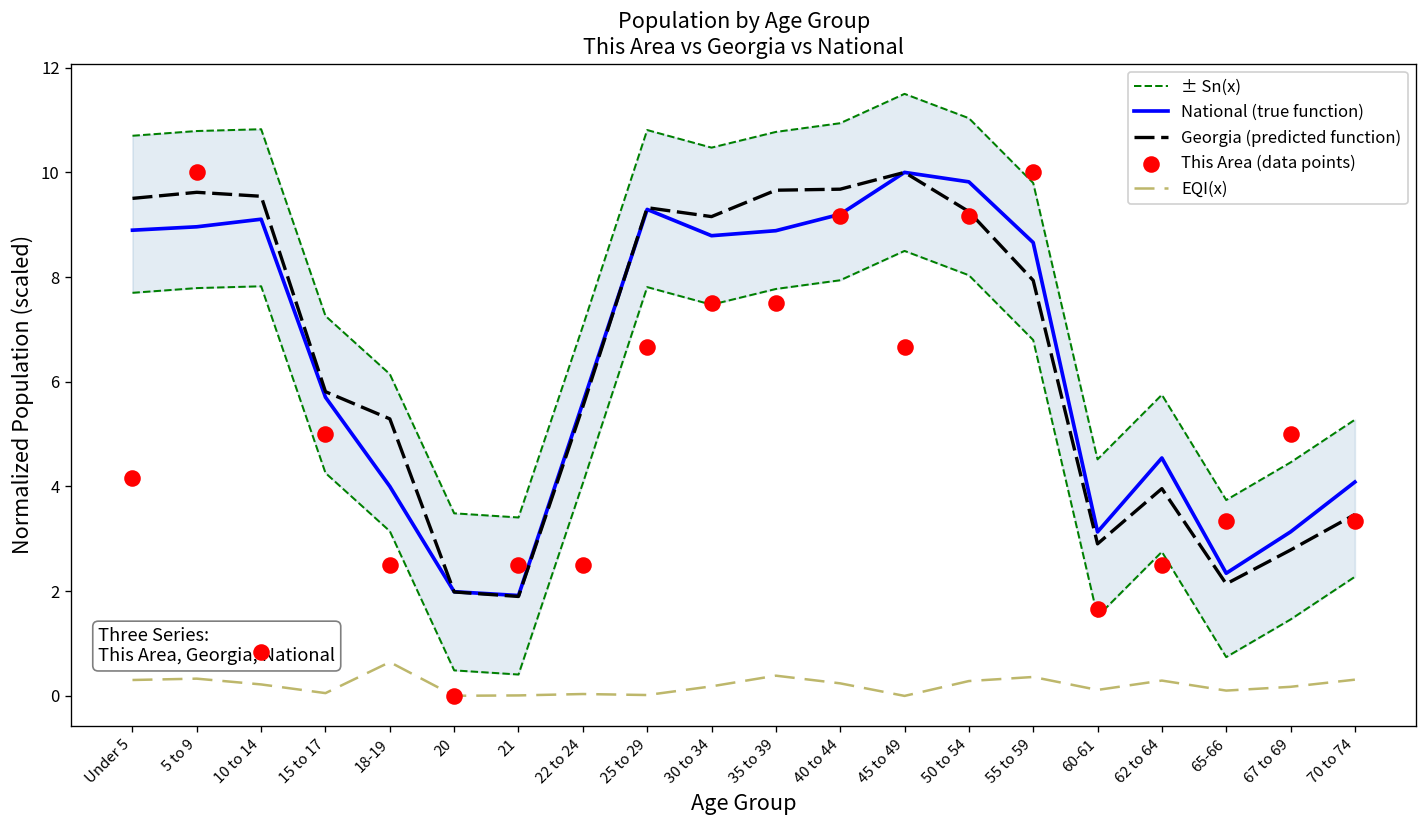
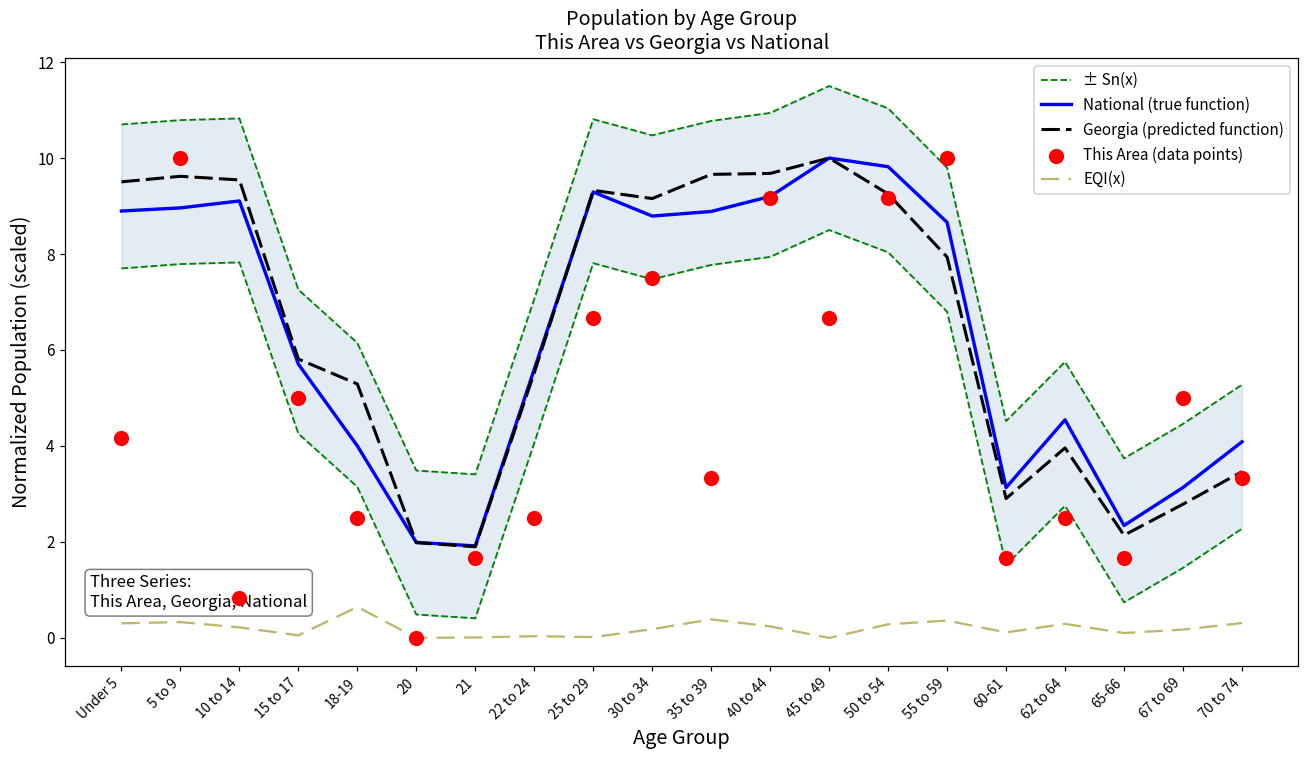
  {
    "This Area (data points)": {
-     "21": 2.5,
-     "35 to 39": 7.5,
-     "65-66": 3.3
+     "21": 1.7,
+     "35 to 39": 3.3,
+     "65-66": 1.7
    },
    "National (true function)": {
      "Under 5": 8.9,
      "5 to 9": 9.0,
      "10 to 14": 9.1,
      "15 to 17": 5.7,
      "18-19": 4.0,
      "22 to 24": 5.6,
      "30 to 34": 8.8,
      "35 to 39": 8.9,
      "50 to 54": 9.8,
      "55 to 59": 8.7,
      "60-61": 3.1,
      "62 to 64": 4.5,
      "65-66": 2.3,
      "67 to 69": 3.1,
      "70 to 74": 4.1
    },
    "Georgia (predicted function)": {
      "Under 5": 9.5,
      "5 to 9": 9.6,
      "10 to 14": 9.5,
      "15 to 17": 5.8,
      "18-19": 5.3,
      "22 to 24": 5.5,
      "30 to 34": 9.2,
      "35 to 39": 9.7,
      "40 to 44": 9.7,
      "50 to 54": 9.3,
      "55 to 59": 7.9,
      "60-61": 2.9,
      "62 to 64": 4.0,
      "65-66": 2.1,
      "67 to 69": 2.8,
      "70 to 74": 3.5
    },
    "EQI(x)": {
      "Under 5": 0.3,
      "5 to 9": 0.3,
      "10 to 14": 0.2,
      "15 to 17": 0.1,
      "18-19": 0.6,
      "21": 0.0,
      "22 to 24": 0.0,
      "25 to 29": 0.0,
      "30 to 34": 0.2,
      "35 to 39": 0.4,
      "40 to 44": 0.2,
      "45 to 49": 0.0,
      "50 to 54": 0.3,
      "55 to 59": 0.4,
      "60-61": 0.1,
      "62 to 64": 0.3,
      "65-66": 0.1,
      "67 to 69": 0.2,
      "70 to 74": 0.3
    }
  }
